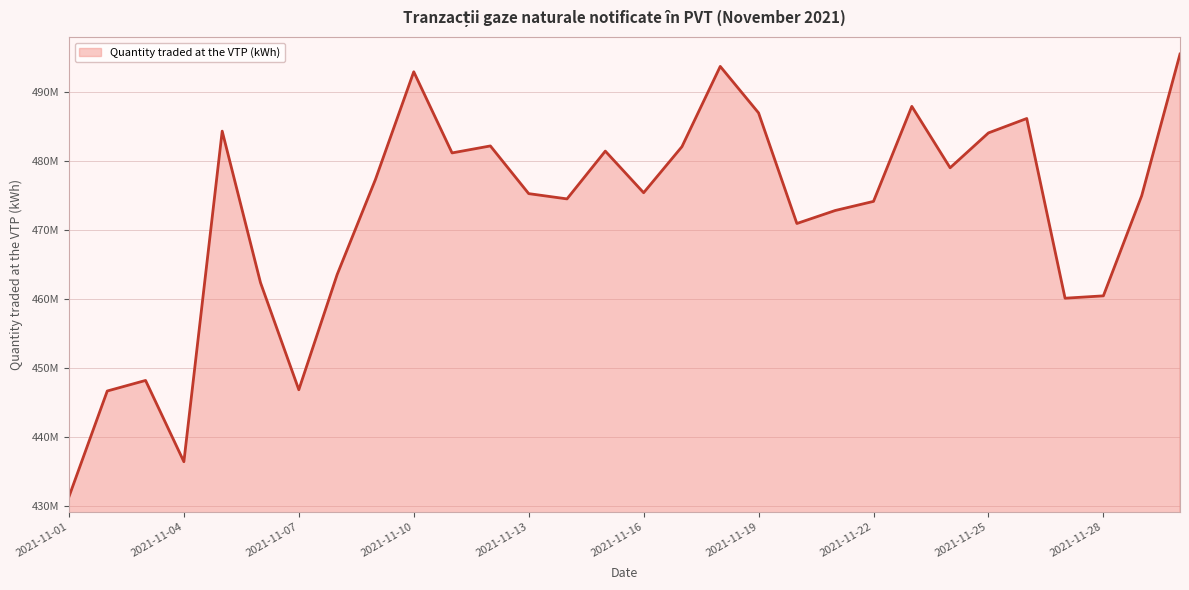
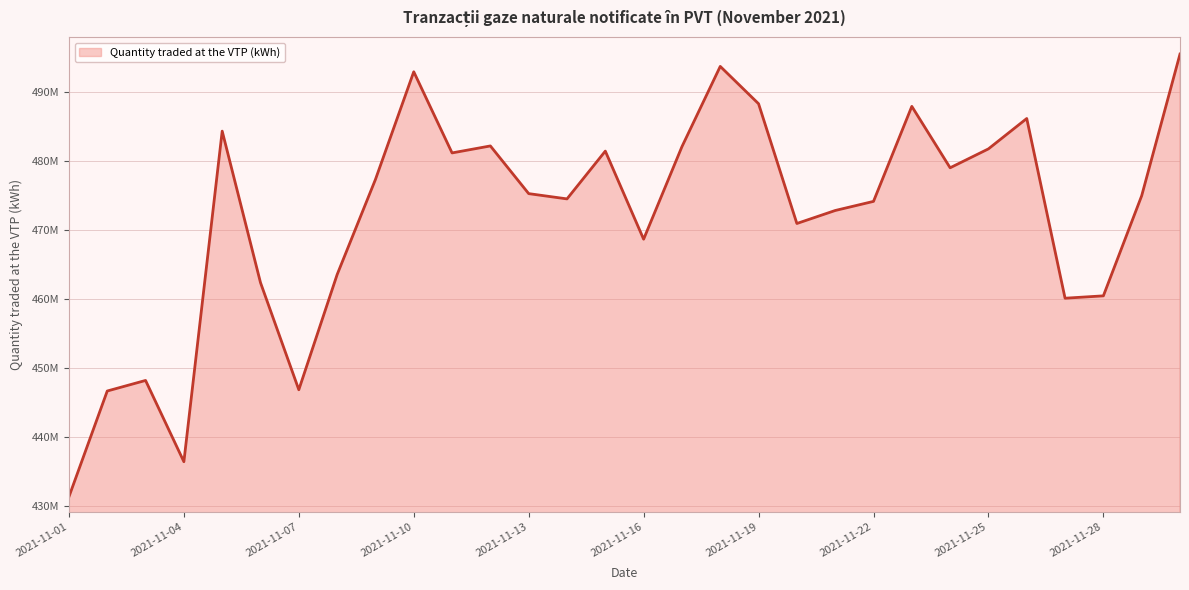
  {
    "2021-11-01": 431000000,
    "2021-11-04": 436000000,
    "2021-11-07": 447000000,
    "2021-11-10": 493000000,
    "2021-11-13": 475000000,
-   "2021-11-16": 475000000,
-   "2021-11-19": 487000000,
+   "2021-11-16": 469000000,
+   "2021-11-19": 488000000,
    "2021-11-22": 474000000,
-   "2021-11-25": 484000000,
+   "2021-11-25": 482000000,
    "2021-11-28": 460000000
  }
